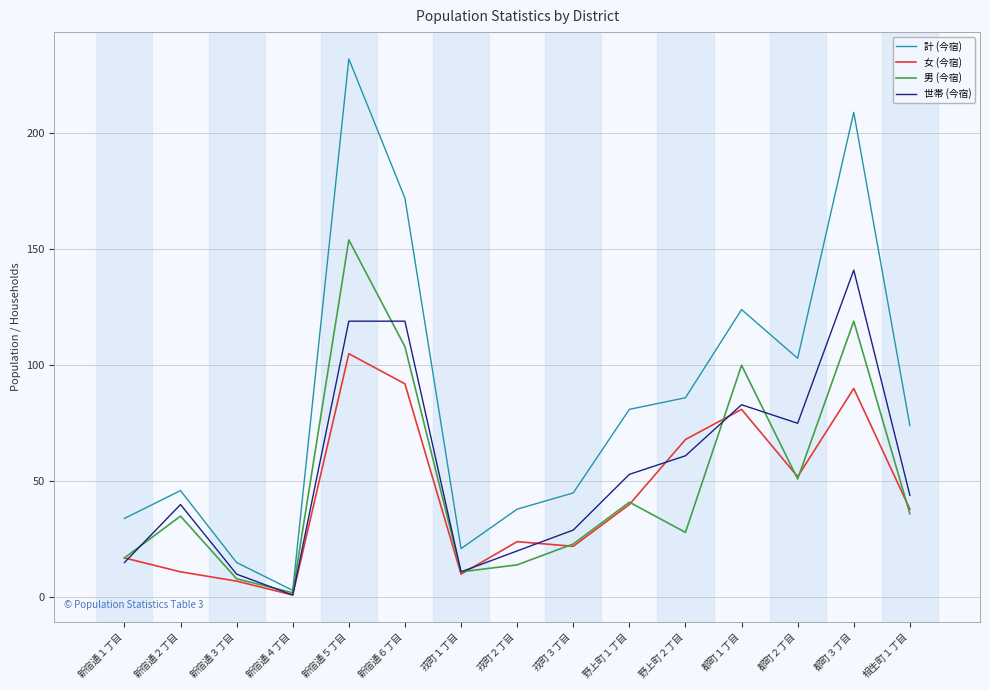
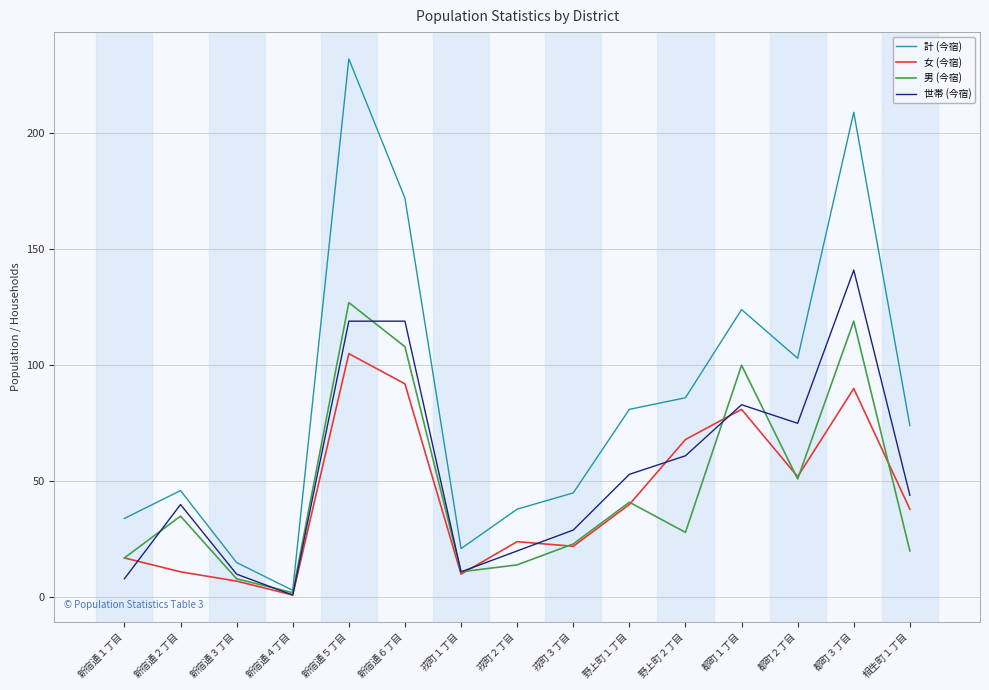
  {
    "計 (今宿)": {
      "新宿通１丁目": 34,
      "新宿通２丁目": 46,
      "新宿通３丁目": 15,
      "新宿通５丁目": 232,
      "新宿通６丁目": 172,
      "戎町１丁目": 21,
      "戎町２丁目": 38,
      "戎町３丁目": 45,
      "野上町１丁目": 81,
      "野上町２丁目": 86,
      "都町１丁目": 124,
      "都町２丁目": 103,
      "都町３丁目": 209,
      "相生町１丁目": 74
    },
    "女 (今宿)": {
      "新宿通２丁目": 11,
      "新宿通５丁目": 105,
      "新宿通６丁目": 92,
      "戎町２丁目": 24,
      "野上町２丁目": 68,
      "都町１丁目": 81,
      "都町３丁目": 90,
      "相生町１丁目": 38
    },
    "男 (今宿)": {
      "新宿通２丁目": 35,
-     "新宿通５丁目": 154,
+     "新宿通５丁目": 127,
      "新宿通６丁目": 108,
      "戎町２丁目": 14,
      "野上町２丁目": 28,
      "都町１丁目": 100,
      "都町３丁目": 119,
-     "相生町１丁目": 36
+     "相生町１丁目": 20
    },
    "世帯 (今宿)": {
-     "新宿通１丁目": 15,
+     "新宿通１丁目": 8,
      "新宿通２丁目": 40,
      "新宿通３丁目": 10,
      "新宿通５丁目": 119,
      "新宿通６丁目": 119,
      "戎町２丁目": 20,
      "戎町３丁目": 29,
      "野上町１丁目": 53,
      "野上町２丁目": 61,
      "都町１丁目": 83,
      "都町２丁目": 75,
      "都町３丁目": 141,
      "相生町１丁目": 44
    }
  }
